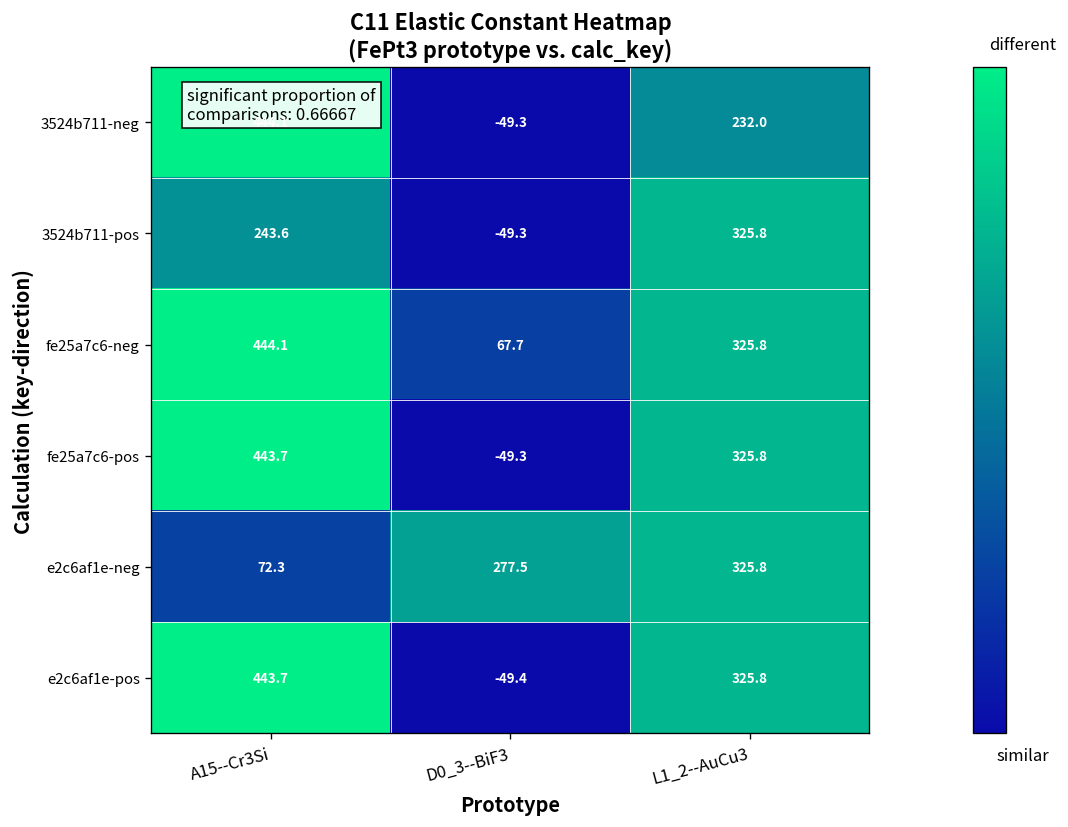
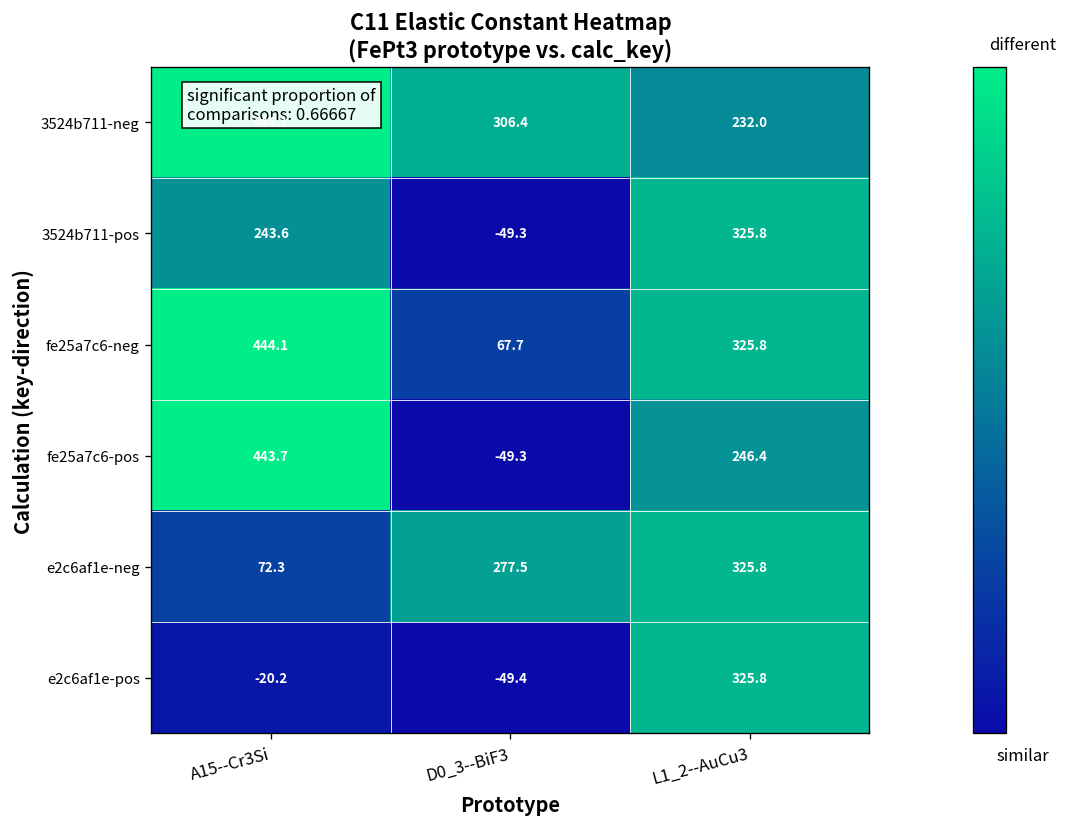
  {
    "3524b711-neg": {
-     "D0_3--BiF3": -49.3,
+     "D0_3--BiF3": 306.4,
      "L1_2--AuCu3": 232.0
    },
    "3524b711-pos": {
      "A15--Cr3Si": 243.6,
      "D0_3--BiF3": -49.3,
      "L1_2--AuCu3": 325.8
    },
    "fe25a7c6-neg": {
      "A15--Cr3Si": 444.1,
      "D0_3--BiF3": 67.7,
      "L1_2--AuCu3": 325.8
    },
    "fe25a7c6-pos": {
      "A15--Cr3Si": 443.7,
      "D0_3--BiF3": -49.3,
-     "L1_2--AuCu3": 325.8
+     "L1_2--AuCu3": 246.4
    },
    "e2c6af1e-neg": {
      "A15--Cr3Si": 72.3,
      "D0_3--BiF3": 277.5,
      "L1_2--AuCu3": 325.8
    },
    "e2c6af1e-pos": {
-     "A15--Cr3Si": 443.7,
+     "A15--Cr3Si": -20.2,
      "D0_3--BiF3": -49.4,
      "L1_2--AuCu3": 325.8
    }
  }
